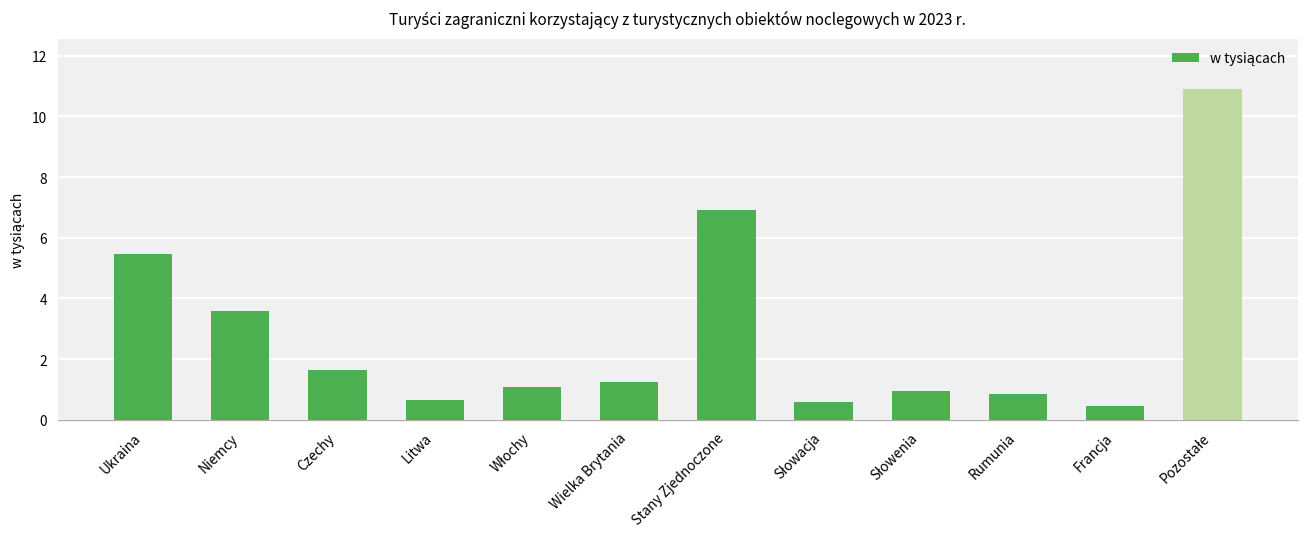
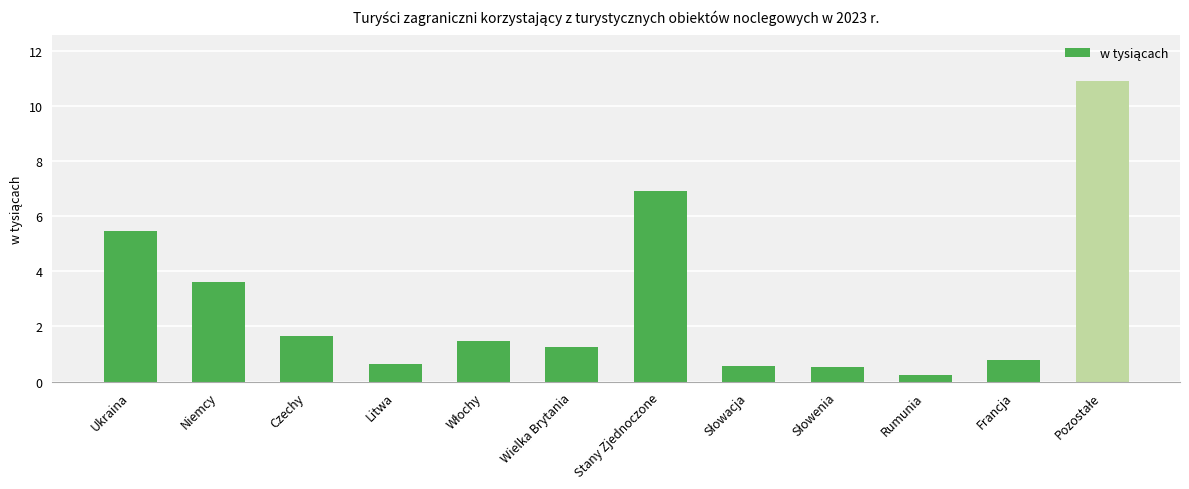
  {
    "Ukraina": 5.5,
    "Niemcy": 3.6,
    "Czechy": 1.6,
    "Litwa": 0.7,
-   "Włochy": 1.1,
+   "Włochy": 1.5,
    "Wielka Brytania": 1.3,
    "Stany Zjednoczone": 6.9,
    "Słowacja": 0.6,
-   "Słowenia": 1.0,
-   "Rumunia": 0.8,
-   "Francja": 0.5,
+   "Słowenia": 0.5,
+   "Rumunia": 0.2,
+   "Francja": 0.8,
    "Pozostałe": 10.9
  }
